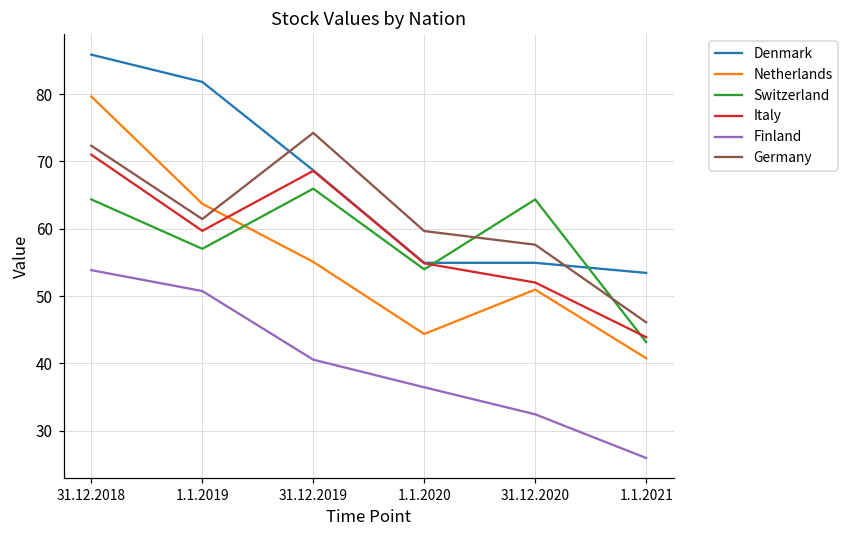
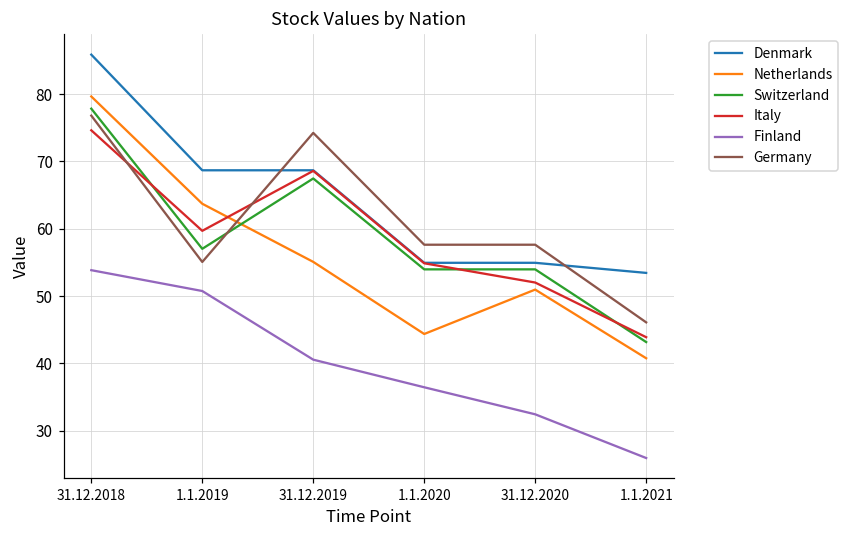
  {
    "Denmark": {
      "31.12.2018": 86,
-     "1.1.2019": 82,
+     "1.1.2019": 69,
      "31.12.2020": 55,
      "1.1.2021": 53
    },
    "Netherlands": {
      "31.12.2018": 80,
      "1.1.2019": 64,
      "31.12.2019": 55,
      "1.1.2020": 44,
      "31.12.2020": 51,
      "1.1.2021": 41
    },
    "Switzerland": {
-     "31.12.2018": 64,
+     "31.12.2018": 78,
      "1.1.2019": 57,
-     "31.12.2019": 66,
+     "31.12.2019": 67,
      "1.1.2020": 54,
-     "31.12.2020": 64,
+     "31.12.2020": 54,
      "1.1.2021": 43
    },
    "Italy": {
-     "31.12.2018": 71,
+     "31.12.2018": 75,
      "1.1.2019": 60,
      "31.12.2020": 52,
      "1.1.2021": 44
    },
    "Finland": {
      "31.12.2018": 54,
      "1.1.2019": 51,
      "31.12.2019": 41,
      "1.1.2020": 36,
      "31.12.2020": 32,
      "1.1.2021": 26
    },
    "Germany": {
-     "31.12.2018": 72,
-     "1.1.2019": 61,
+     "31.12.2018": 77,
+     "1.1.2019": 55,
      "31.12.2019": 74,
-     "1.1.2020": 60,
+     "1.1.2020": 58,
      "31.12.2020": 58,
      "1.1.2021": 46
    }
  }
